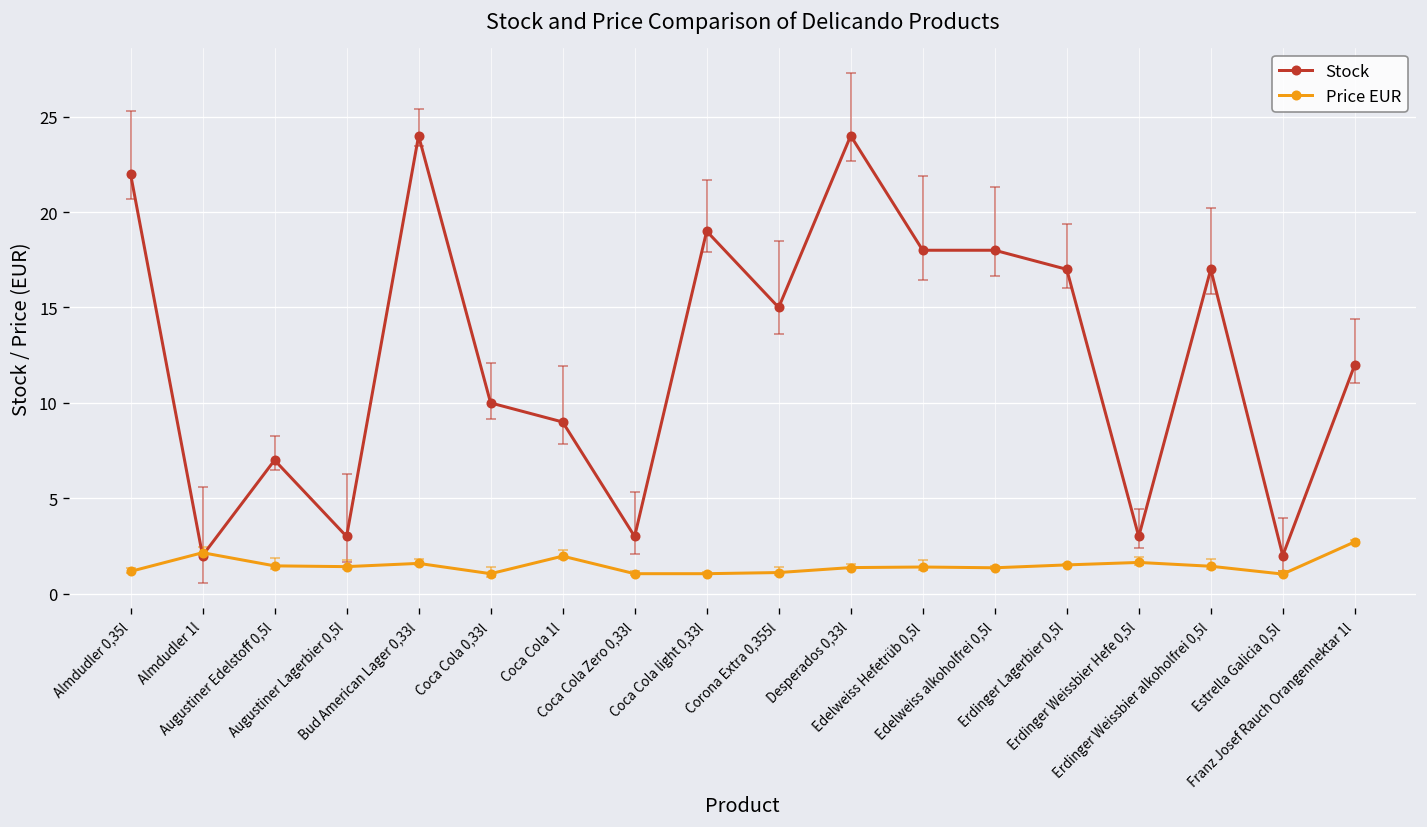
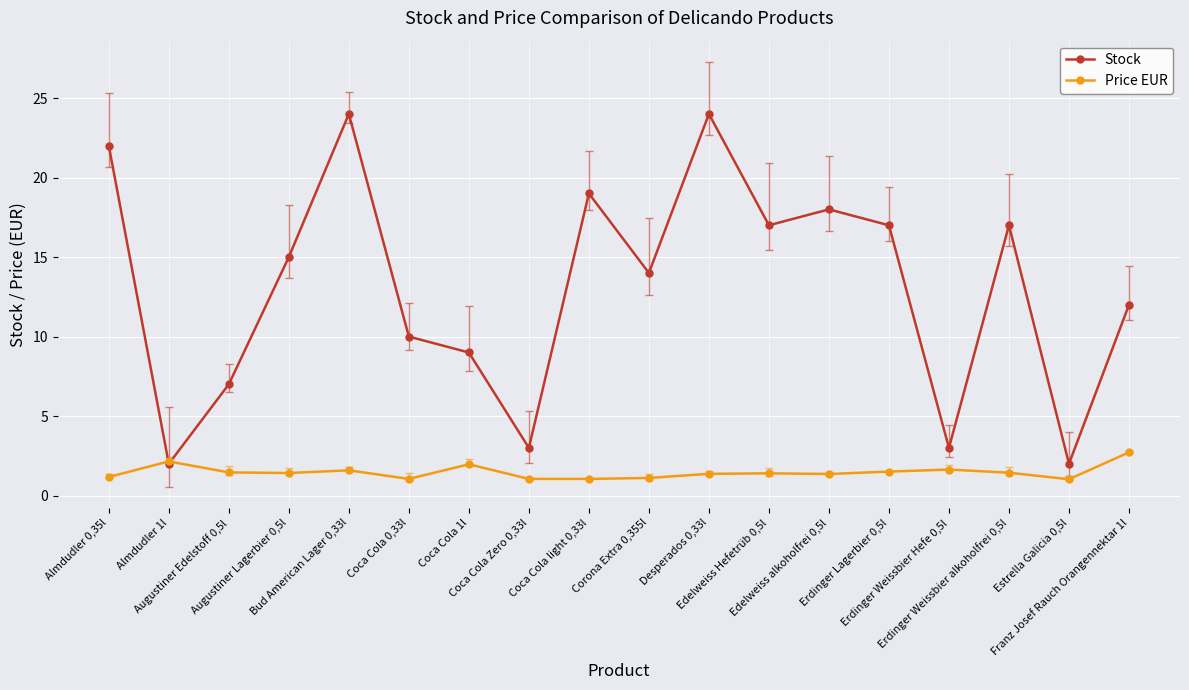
  {
    "Stock": {
      "Almdudler 0,35l": 22,
      "Augustiner Edelstoff 0,5l": 7,
-     "Augustiner Lagerbier 0,5l": 3,
+     "Augustiner Lagerbier 0,5l": 15,
      "Bud American Lager 0,33l": 24,
      "Coca Cola 0,33l": 10,
      "Coca Cola 1l": 9,
      "Coca Cola Zero 0,33l": 3,
      "Coca Cola light 0,33l": 19,
-     "Corona Extra 0,355l": 15,
+     "Corona Extra 0,355l": 14,
      "Desperados 0,33l": 24,
-     "Edelweiss Hefetrüb 0,5l": 18,
+     "Edelweiss Hefetrüb 0,5l": 17,
      "Edelweiss alkoholfrei 0,5l": 18,
      "Erdinger Lagerbier 0,5l": 17,
      "Erdinger Weissbier Hefe 0,5l": 3,
      "Erdinger Weissbier alkoholfrei 0,5l": 17,
      "Estrella Galicia 0,5l": 2,
      "Franz Josef Rauch Orangennektar 1l": 12
    }
  }
